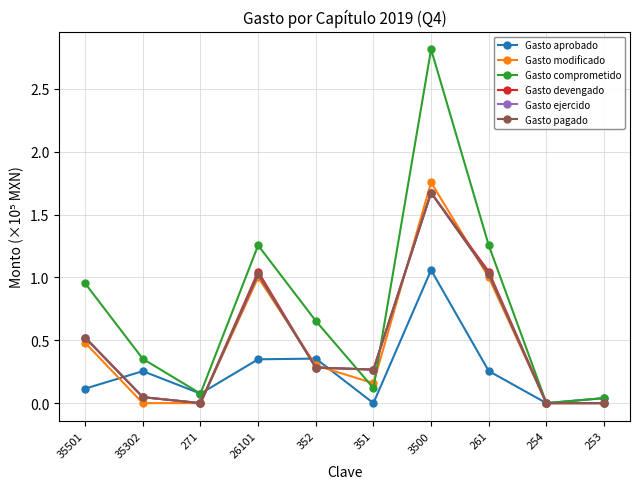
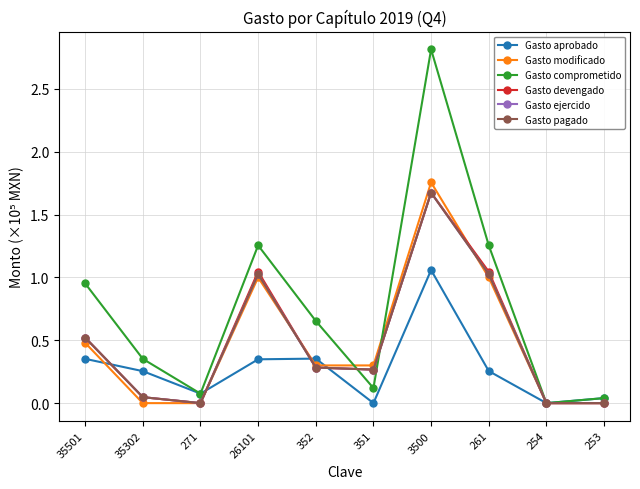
  {
    "Gasto aprobado": {
-     "35501": 0.12,
+     "35501": 0.35,
      "35302": 0.25,
      "26101": 0.35,
      "352": 0.35,
      "351": 0.00,
      "3500": 1.06,
      "261": 0.26
    },
    "Gasto modificado": {
      "35501": 0.48,
      "35302": 0.00,
      "26101": 1.00,
-     "351": 0.16,
+     "351": 0.30,
      "3500": 1.76,
      "261": 1.00
    },
    "Gasto comprometido": {
      "35501": 0.95,
      "35302": 0.35,
      "26101": 1.26,
      "352": 0.65,
      "351": 0.12,
      "3500": 2.82,
      "261": 1.26
    }
  }
